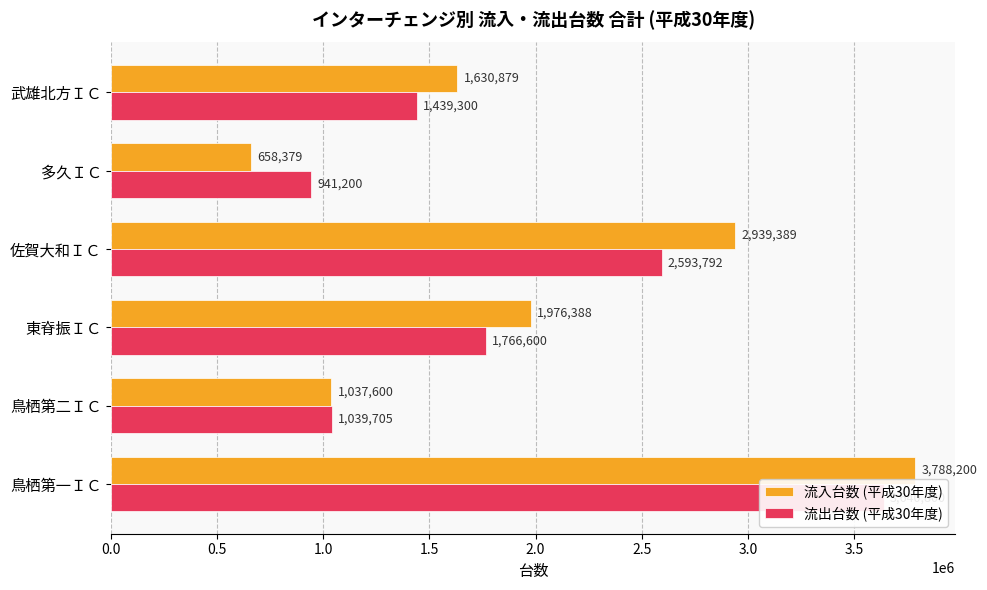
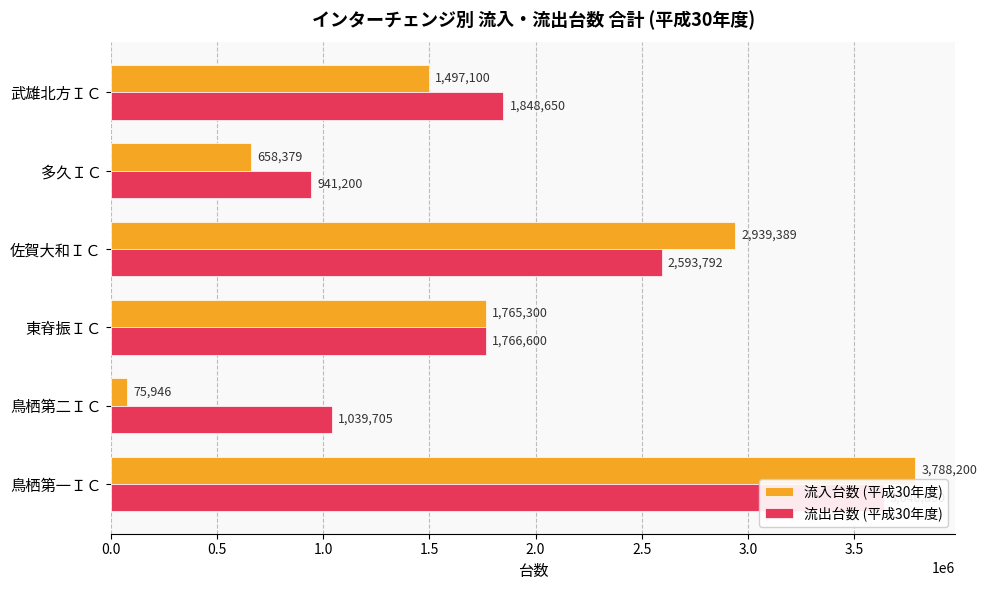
  {
    "流入台数 (平成30年度)": {
-     "武雄北方ＩＣ": "1,630,879",
+     "武雄北方ＩＣ": "1,497,100",
      "多久ＩＣ": "658,379",
      "佐賀大和ＩＣ": "2,939,389",
-     "東脊振ＩＣ": "1,976,388",
-     "鳥栖第二ＩＣ": "1,037,600",
+     "東脊振ＩＣ": "1,765,300",
+     "鳥栖第二ＩＣ": "75,946",
      "鳥栖第一ＩＣ": "3,788,200"
    },
    "流出台数 (平成30年度)": {
-     "武雄北方ＩＣ": "1,439,300",
+     "武雄北方ＩＣ": "1,848,650",
      "多久ＩＣ": "941,200",
      "佐賀大和ＩＣ": "2,593,792",
      "東脊振ＩＣ": "1,766,600",
      "鳥栖第二ＩＣ": "1,039,705"
    }
  }
